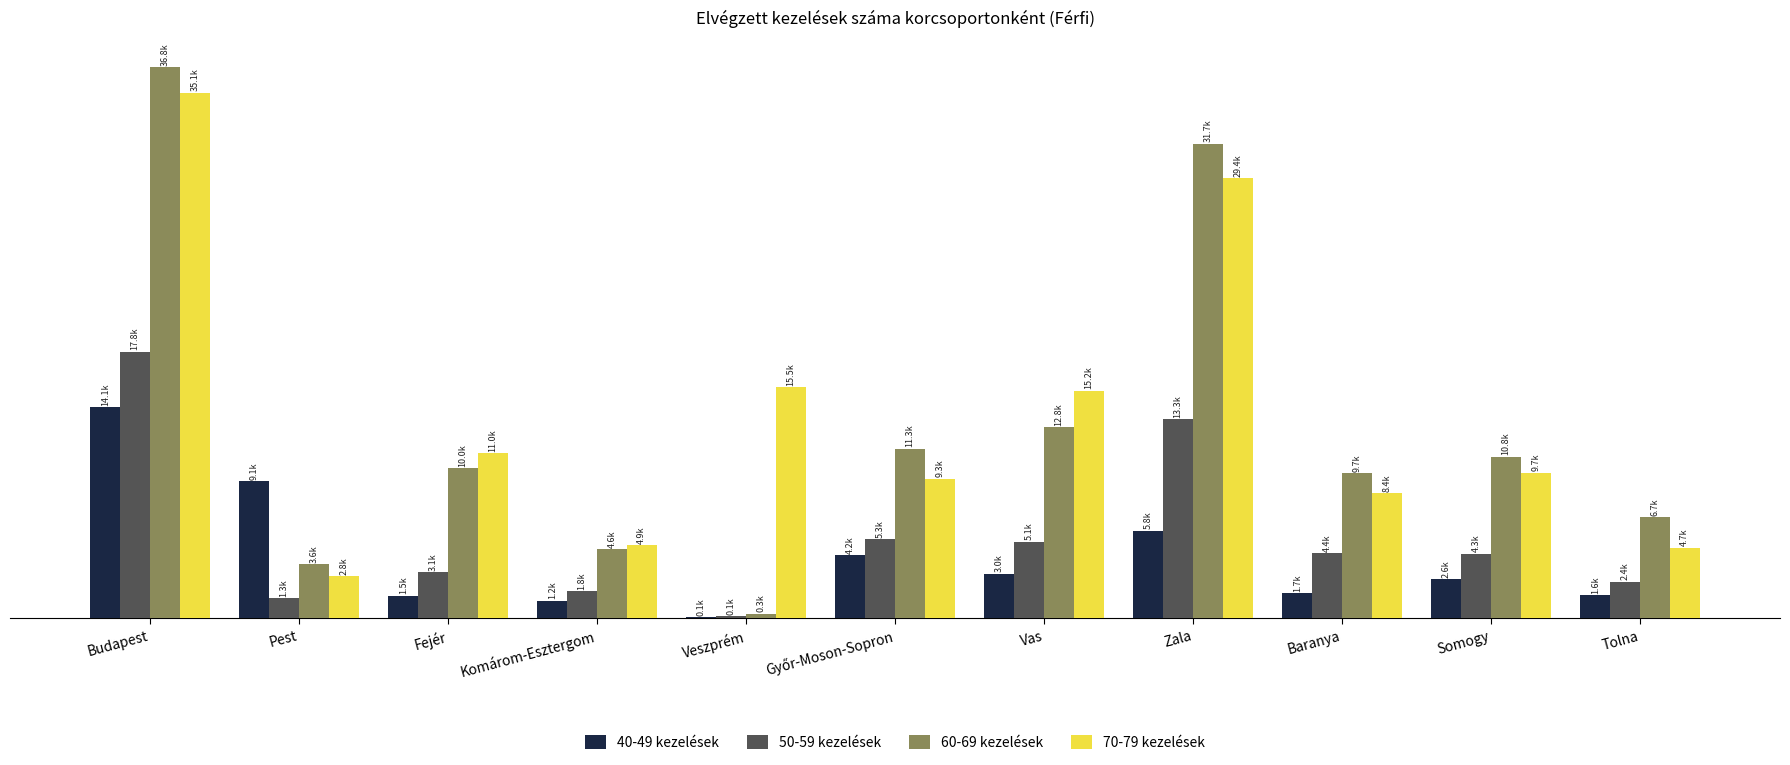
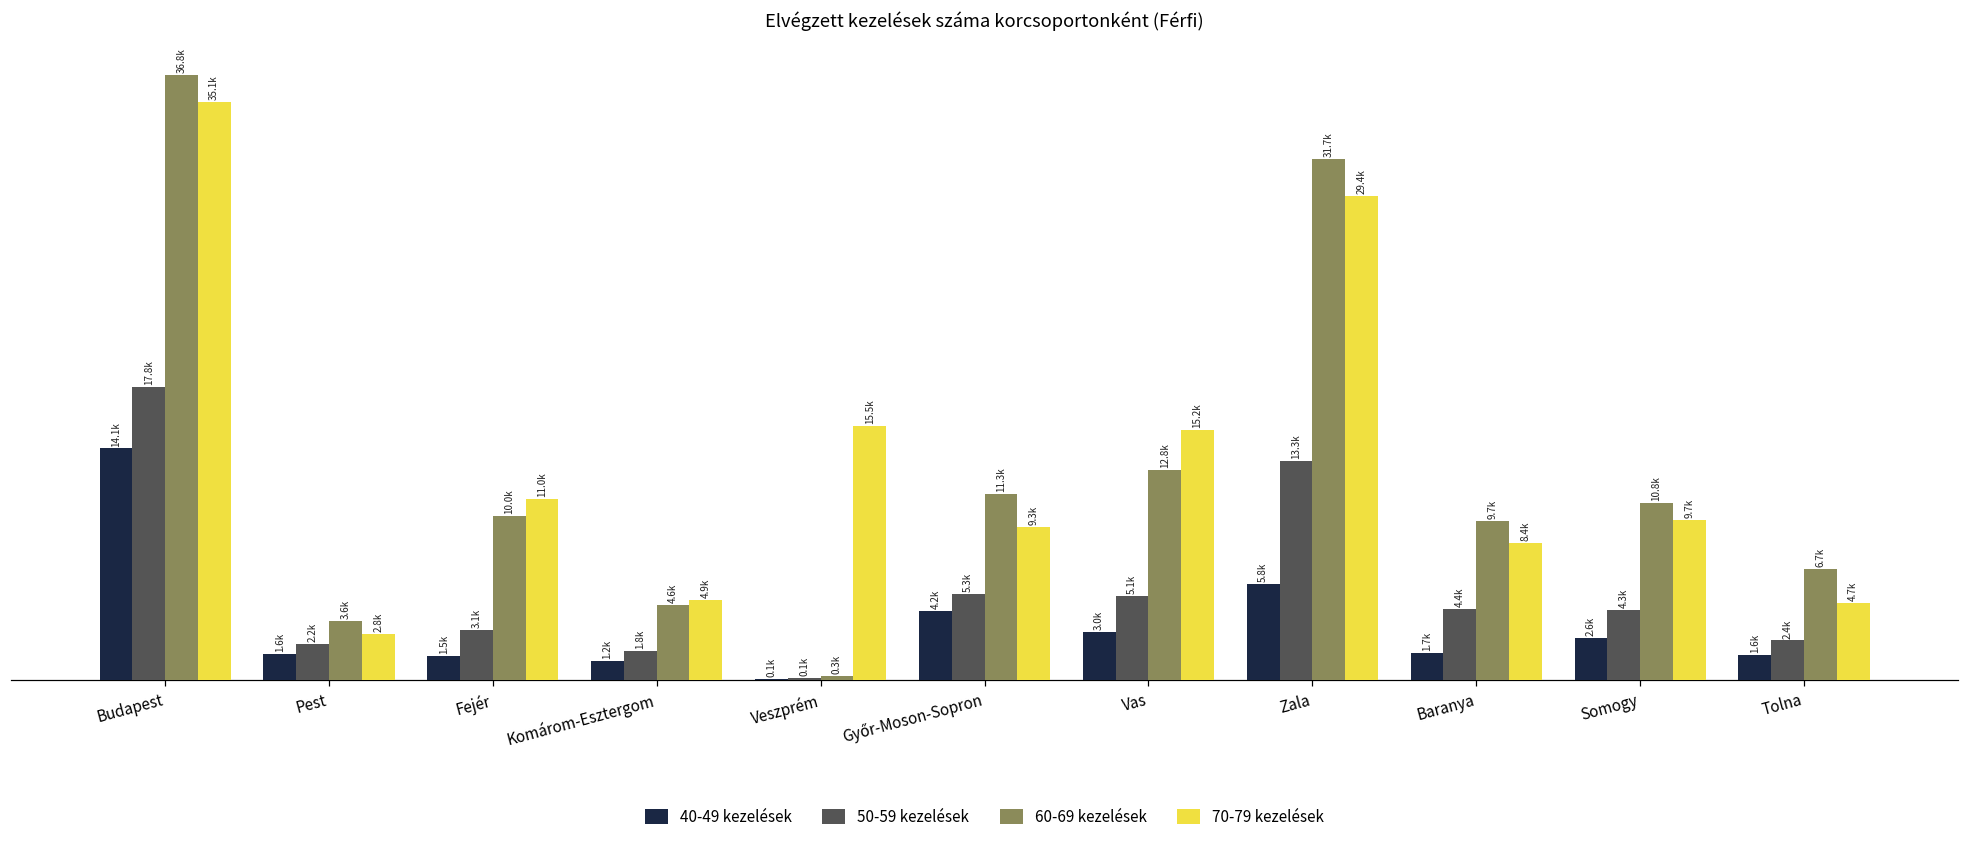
  {
    "40-49 kezelések": {
      "Budapest": "14.1k",
-     "Pest": "9.1k",
+     "Pest": "1.6k",
      "Fejér": "1.5k",
      "Komárom-Esztergom": "1.2k",
      "Veszprém": "0.1k",
      "Győr-Moson-Sopron": "4.2k",
      "Vas": "3.0k",
      "Zala": "5.8k",
      "Baranya": "1.7k",
      "Somogy": "2.6k",
      "Tolna": "1.6k"
    },
    "50-59 kezelések": {
      "Budapest": "17.8k",
-     "Pest": "1.3k",
+     "Pest": "2.2k",
      "Fejér": "3.1k",
      "Komárom-Esztergom": "1.8k",
      "Veszprém": "0.1k",
      "Győr-Moson-Sopron": "5.3k",
      "Vas": "5.1k",
      "Zala": "13.3k",
      "Baranya": "4.4k",
      "Somogy": "4.3k",
      "Tolna": "2.4k"
    },
    "60-69 kezelések": {
      "Budapest": "36.8k",
      "Pest": "3.6k",
      "Fejér": "10.0k",
      "Komárom-Esztergom": "4.6k",
      "Veszprém": "0.3k",
      "Győr-Moson-Sopron": "11.3k",
      "Vas": "12.8k",
      "Zala": "31.7k",
      "Baranya": "9.7k",
      "Somogy": "10.8k",
      "Tolna": "6.7k"
    },
    "70-79 kezelések": {
      "Budapest": "35.1k",
      "Pest": "2.8k",
      "Fejér": "11.0k",
      "Komárom-Esztergom": "4.9k",
      "Veszprém": "15.5k",
      "Győr-Moson-Sopron": "9.3k",
      "Vas": "15.2k",
      "Zala": "29.4k",
      "Baranya": "8.4k",
      "Somogy": "9.7k",
      "Tolna": "4.7k"
    }
  }
